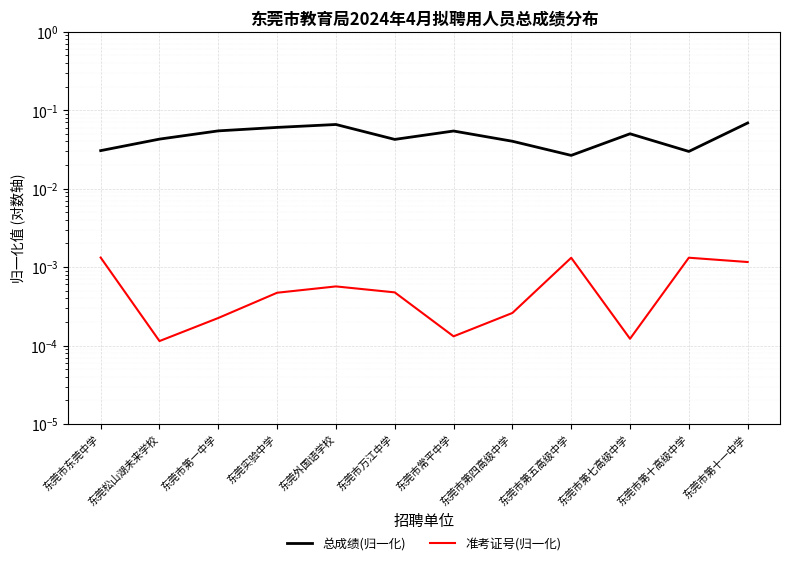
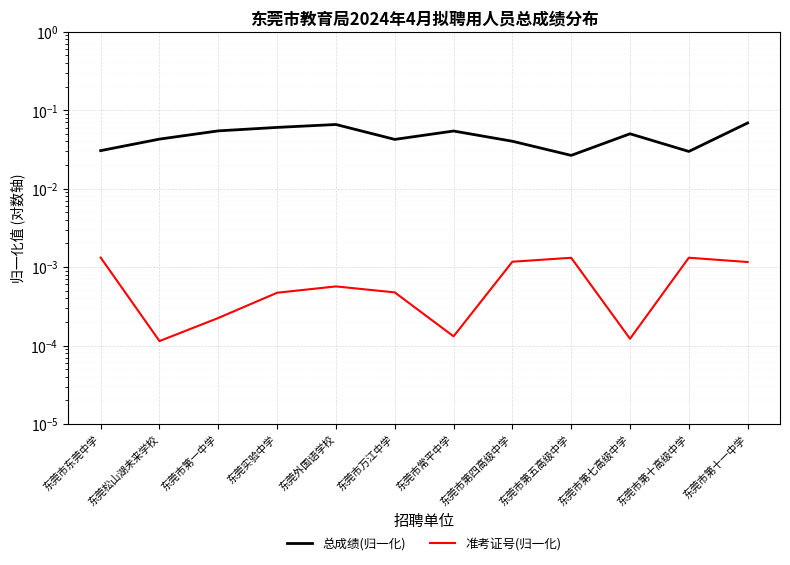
  {
    "总成绩(归一化)": {
      "东莞市东莞中学": 0.031,
      "东莞松山湖未来学校": 0.04,
      "东莞市第一中学": 0.05,
      "东莞实验中学": 0.06,
      "东莞外国语学校": 0.07,
      "东莞市万江中学": 0.04,
      "东莞市常平中学": 0.05,
      "东莞市第四高级中学": 0.04,
      "东莞市第五高级中学": 0.027,
      "东莞市第七高级中学": 0.05,
      "东莞市第十高级中学": 0.030,
      "东莞市第十一中学": 0.07
    },
    "准考证号(归一化)": {
      "东莞市东莞中学": 0.0013,
      "东莞松山湖未来学校": 0.00011,
      "东莞市第一中学": 0.00022,
      "东莞实验中学": 0.0005,
      "东莞外国语学校": 0.0006,
      "东莞市万江中学": 0.0005,
      "东莞市常平中学": 0.00013,
-     "东莞市第四高级中学": 0.00026,
+     "东莞市第四高级中学": 0.0012,
      "东莞市第五高级中学": 0.0013,
      "东莞市第七高级中学": 0.00012,
      "东莞市第十高级中学": 0.0013,
      "东莞市第十一中学": 0.0012
    }
  }
